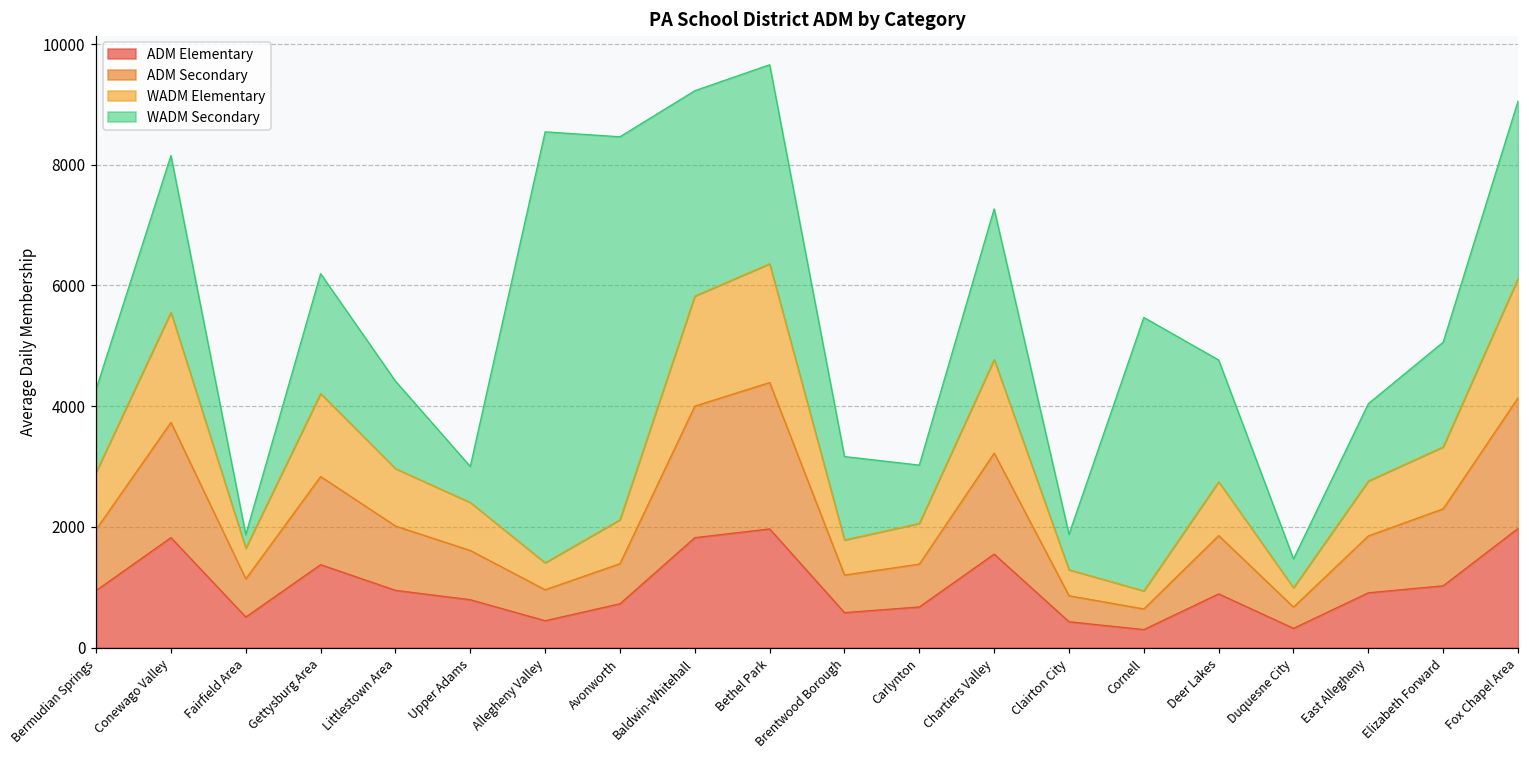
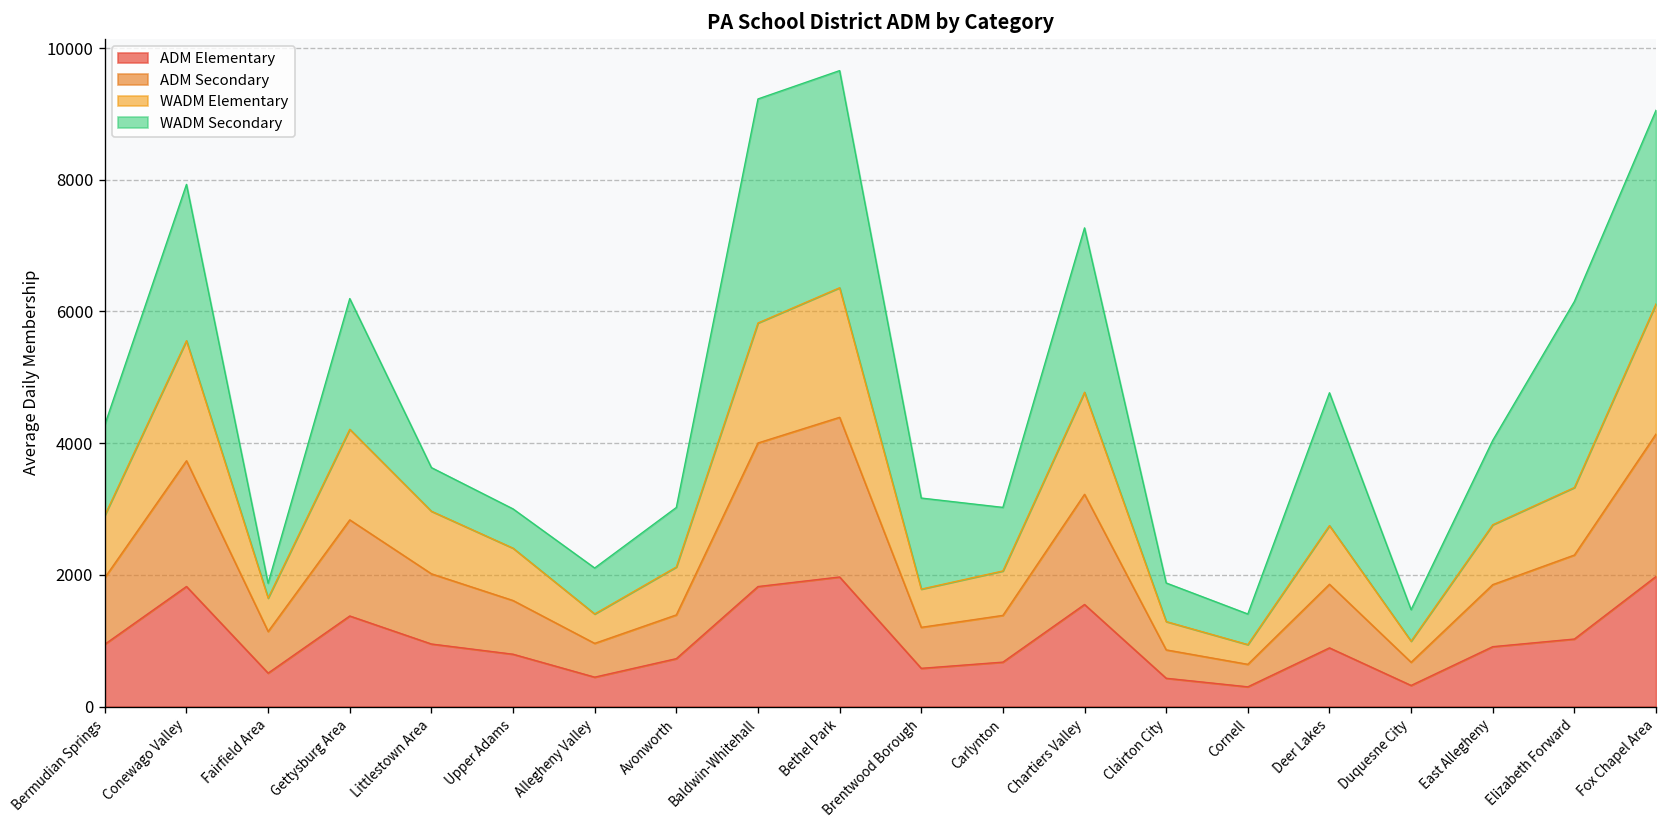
  {
    "WADM Secondary": {
      "Bermudian Springs": 1400,
-     "Conewago Valley": 2600,
+     "Conewago Valley": 2400,
      "Fairfield Area": 200,
      "Gettysburg Area": 2000,
-     "Littlestown Area": 1400,
+     "Littlestown Area": 700,
      "Upper Adams": 600,
-     "Allegheny Valley": 7100,
-     "Avonworth": 6300,
+     "Allegheny Valley": 700,
+     "Avonworth": 900,
      "Baldwin-Whitehall": 3400,
      "Bethel Park": 3300,
      "Brentwood Borough": 1400,
      "Carlynton": 1000,
      "Chartiers Valley": 2500,
      "Clairton City": 600,
-     "Cornell": 4500,
+     "Cornell": 500,
      "Deer Lakes": 2000,
      "Duquesne City": 500,
      "East Allegheny": 1300,
-     "Elizabeth Forward": 1700,
+     "Elizabeth Forward": 2800,
      "Fox Chapel Area": 2900
    }
  }
